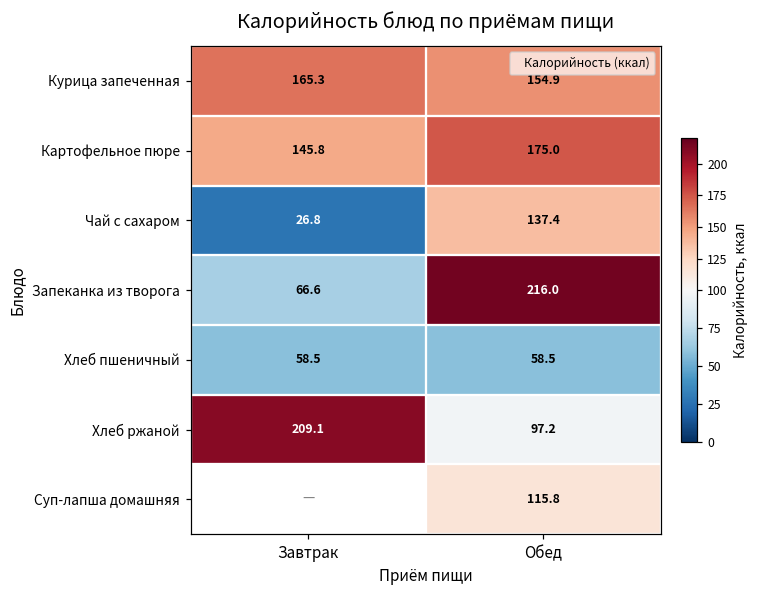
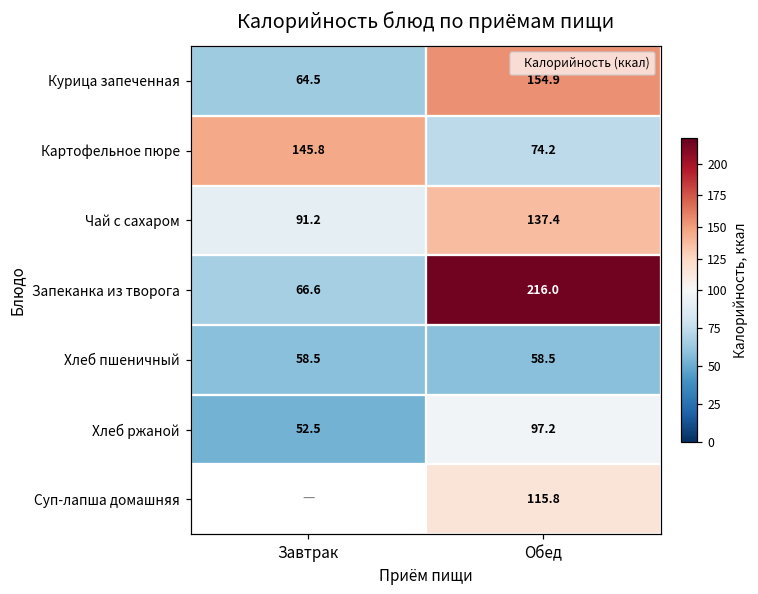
  {
    "Курица запеченная": {
-     "Завтрак": 165.3
+     "Завтрак": 64.5
    },
    "Картофельное пюре": {
      "Завтрак": 145.8,
-     "Обед": 175.0
+     "Обед": 74.2
    },
    "Чай с сахаром": {
-     "Завтрак": 26.8,
+     "Завтрак": 91.2,
      "Обед": 137.4
    },
    "Запеканка из творога": {
      "Завтрак": 66.6,
      "Обед": 216.0
    },
    "Хлеб пшеничный": {
      "Завтрак": 58.5,
      "Обед": 58.5
    },
    "Хлеб ржаной": {
-     "Завтрак": 209.1,
+     "Завтрак": 52.5,
      "Обед": 97.2
    },
    "Суп-лапша домашняя": {
      "Обед": 115.8
    }
  }
